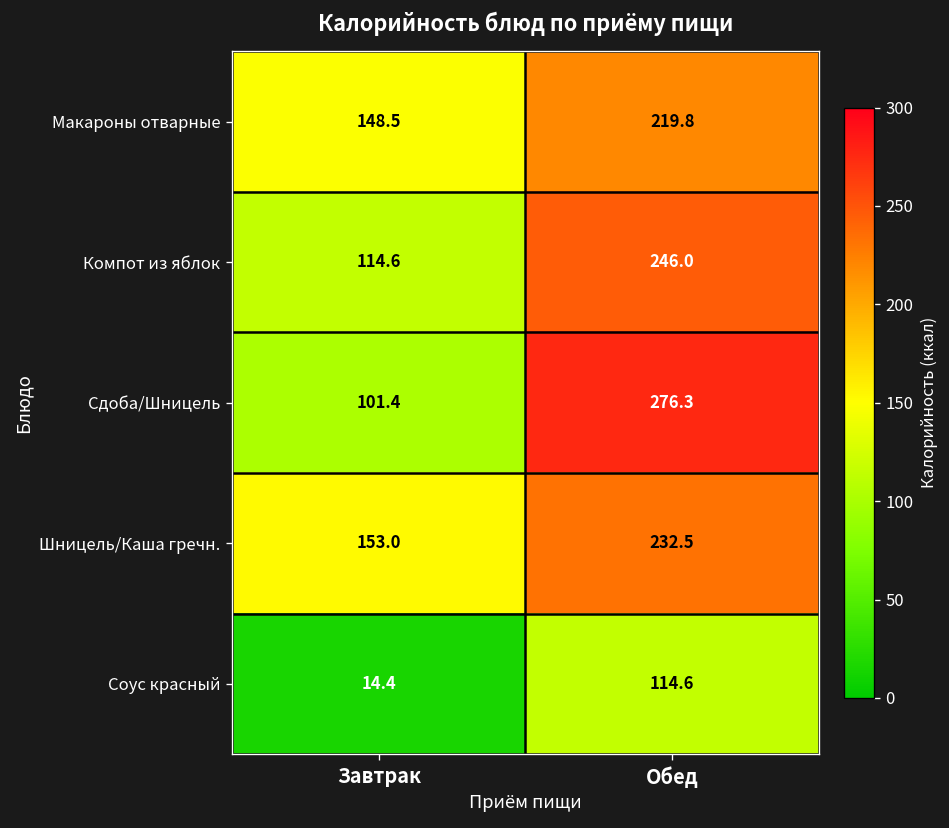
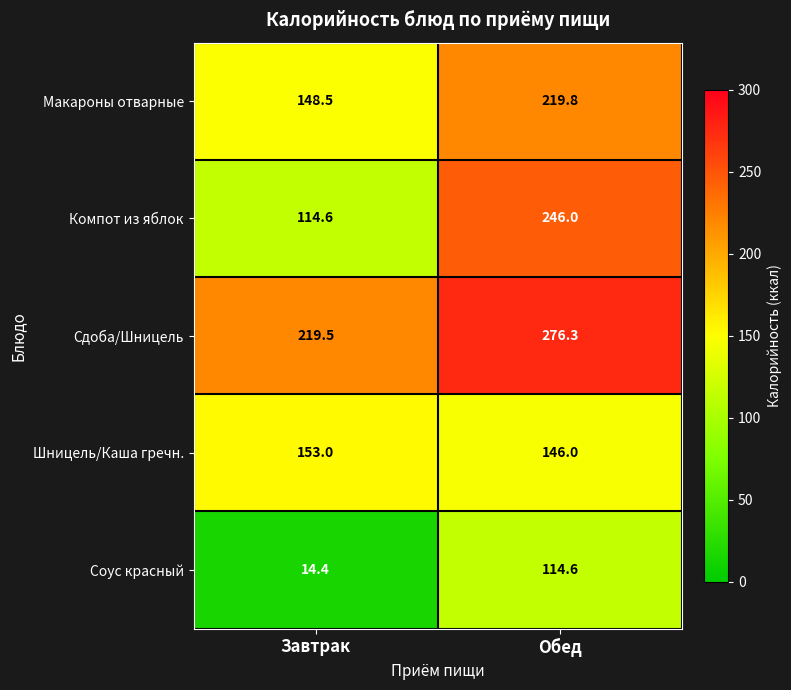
  {
    "Макароны отварные": {
      "Завтрак": 148.5,
      "Обед": 219.8
    },
    "Компот из яблок": {
      "Завтрак": 114.6,
      "Обед": 246.0
    },
    "Сдоба/Шницель": {
-     "Завтрак": 101.4,
+     "Завтрак": 219.5,
      "Обед": 276.3
    },
    "Шницель/Каша гречн.": {
      "Завтрак": 153.0,
-     "Обед": 232.5
+     "Обед": 146.0
    },
    "Соус красный": {
      "Завтрак": 14.4,
      "Обед": 114.6
    }
  }
